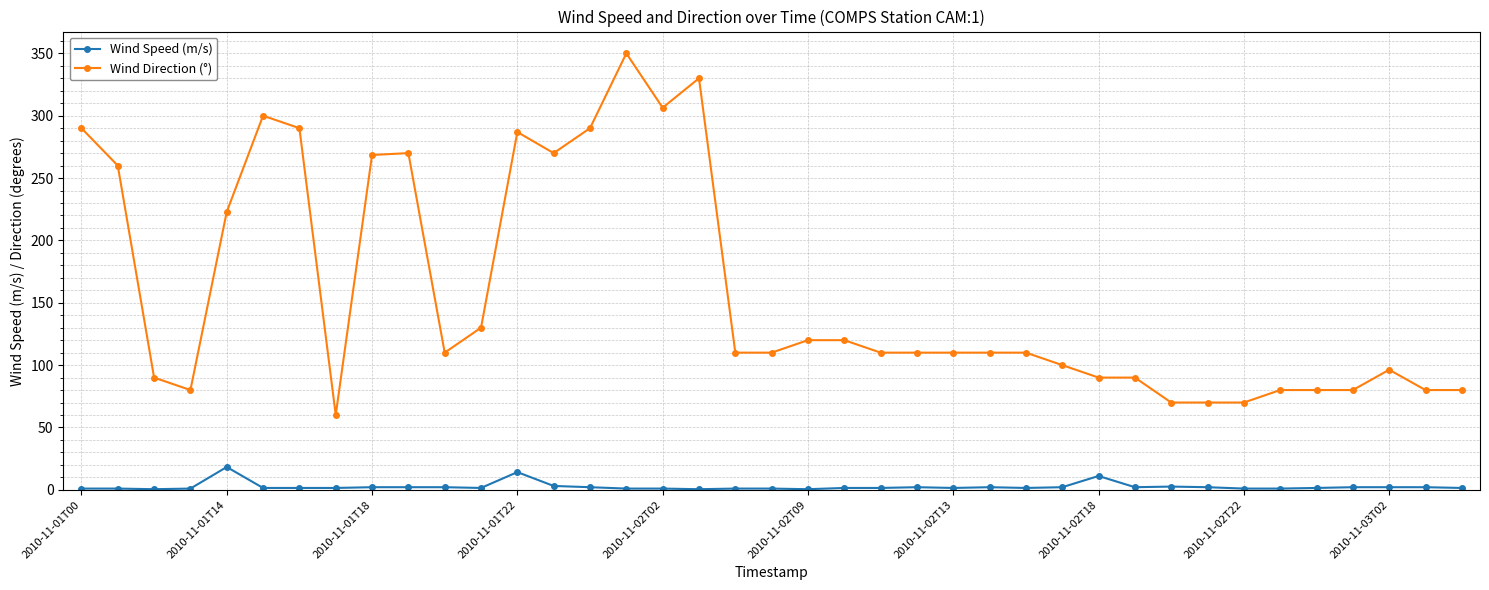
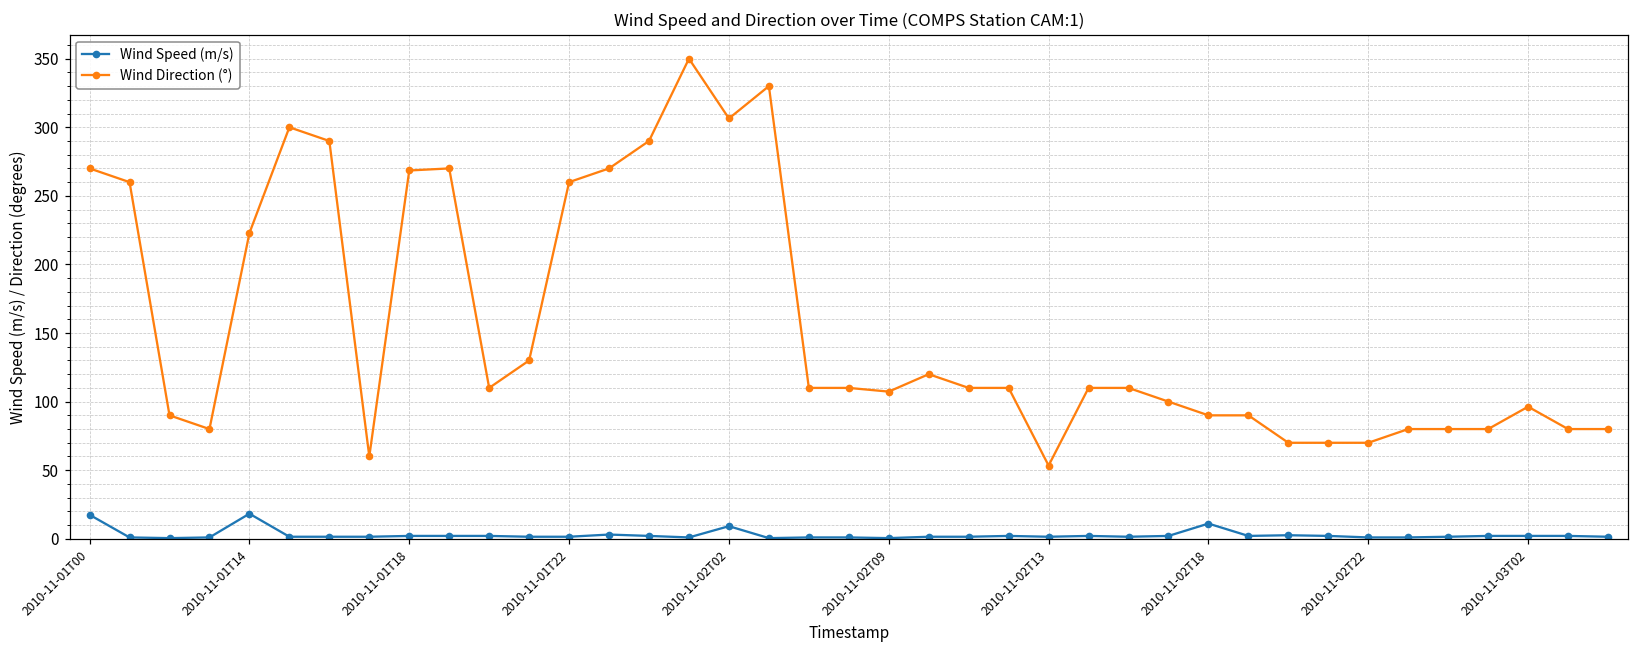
  {
    "Wind Speed (m/s)": {
-     "2010-11-01T00": 1,
+     "2010-11-01T00": 18,
      "2010-11-01T14": 18,
      "2010-11-01T18": 2,
-     "2010-11-01T22": 14,
-     "2010-11-02T02": 1,
+     "2010-11-01T22": 2,
+     "2010-11-02T02": 9,
      "2010-11-02T09": 1,
      "2010-11-02T13": 2,
      "2010-11-02T18": 11,
      "2010-11-02T22": 1,
      "2010-11-03T02": 2
    },
    "Wind Direction (°)": {
-     "2010-11-01T00": 290,
+     "2010-11-01T00": 270,
      "2010-11-01T14": 223,
      "2010-11-01T18": 269,
-     "2010-11-01T22": 287,
+     "2010-11-01T22": 260,
      "2010-11-02T02": 306,
-     "2010-11-02T09": 120,
-     "2010-11-02T13": 110,
+     "2010-11-02T09": 107,
+     "2010-11-02T13": 53,
      "2010-11-02T18": 90,
      "2010-11-02T22": 70,
      "2010-11-03T02": 96
    }
  }
